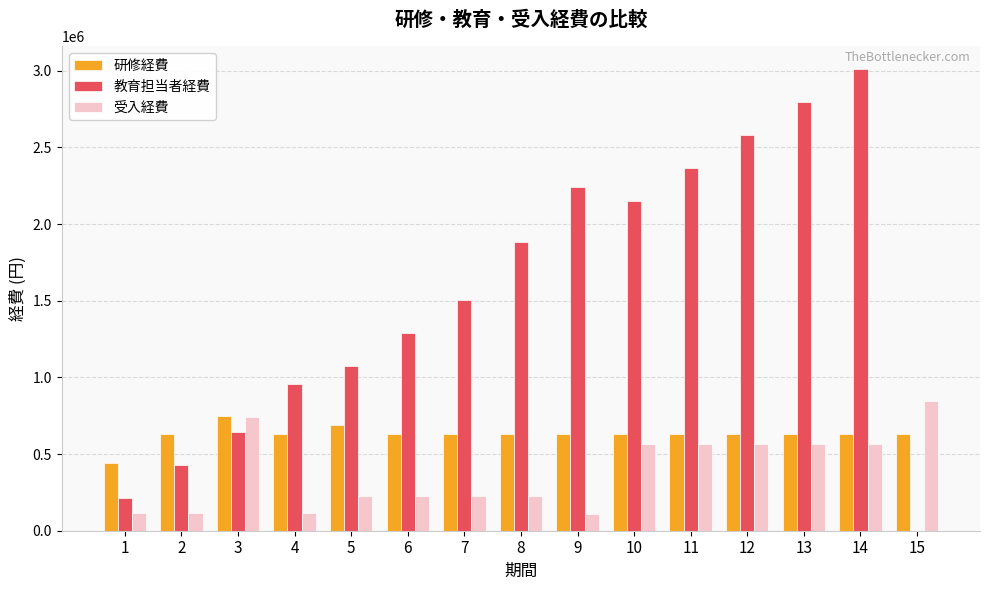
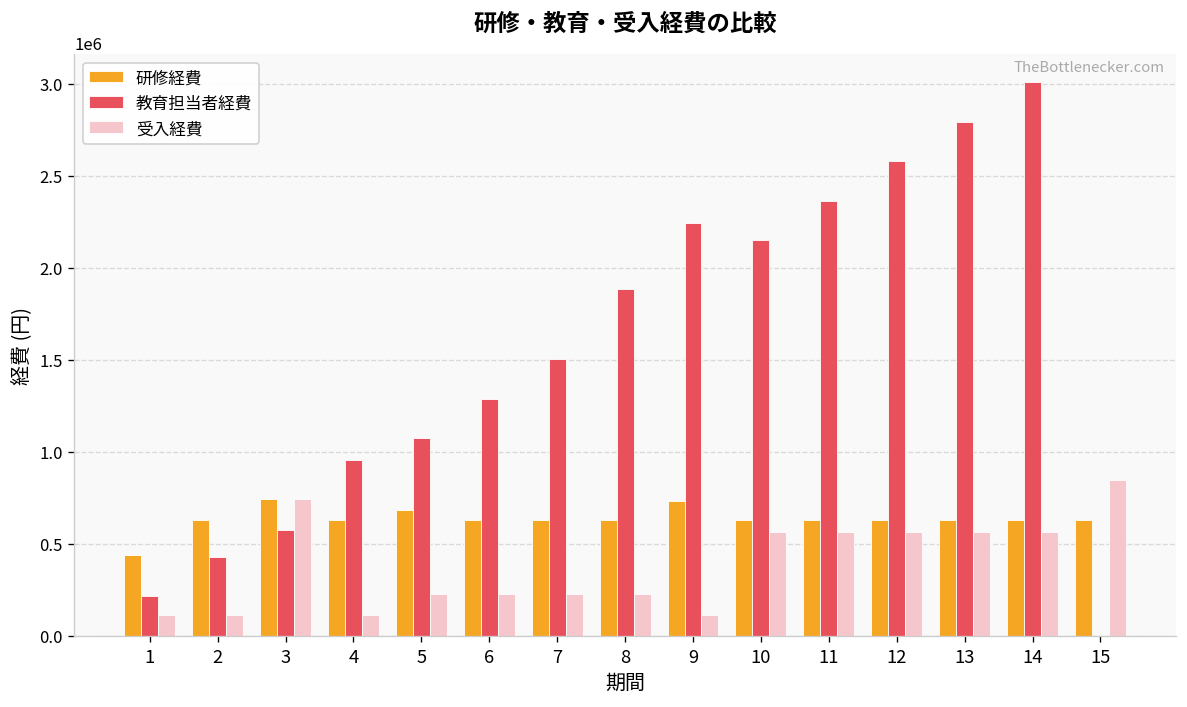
  {
    "研修経費": {
      "1": 440000,
      "2": 630000,
      "3": 750000,
      "4": 630000,
      "5": 690000,
      "6": 630000,
      "7": 630000,
      "8": 630000,
-     "9": 630000,
+     "9": 730000,
      "10": 630000,
      "11": 630000,
      "12": 630000,
      "13": 630000,
      "14": 630000,
      "15": 630000
    },
    "教育担当者経費": {
      "1": 220000,
      "2": 430000,
-     "3": 650000,
+     "3": 570000,
      "4": 950000,
      "5": 1080000,
      "6": 1290000,
      "7": 1510000,
      "8": 1880000,
      "9": 2240000,
      "10": 2150000,
      "11": 2370000,
      "12": 2580000,
      "13": 2800000,
      "14": 3010000,
      "15": 0
    },
    "受入経費": {
      "1": 110000,
      "2": 110000,
      "3": 740000,
      "4": 110000,
      "5": 230000,
      "6": 230000,
      "7": 230000,
      "8": 230000,
      "9": 110000,
      "10": 570000,
      "11": 570000,
      "12": 570000,
      "13": 570000,
      "14": 570000,
      "15": 850000
    }
  }
